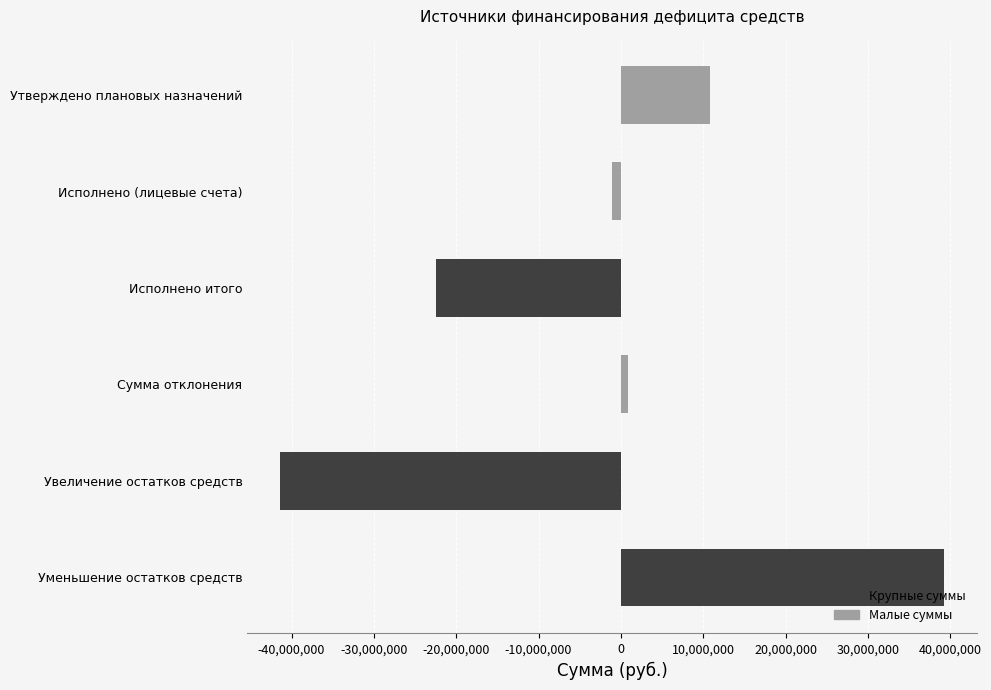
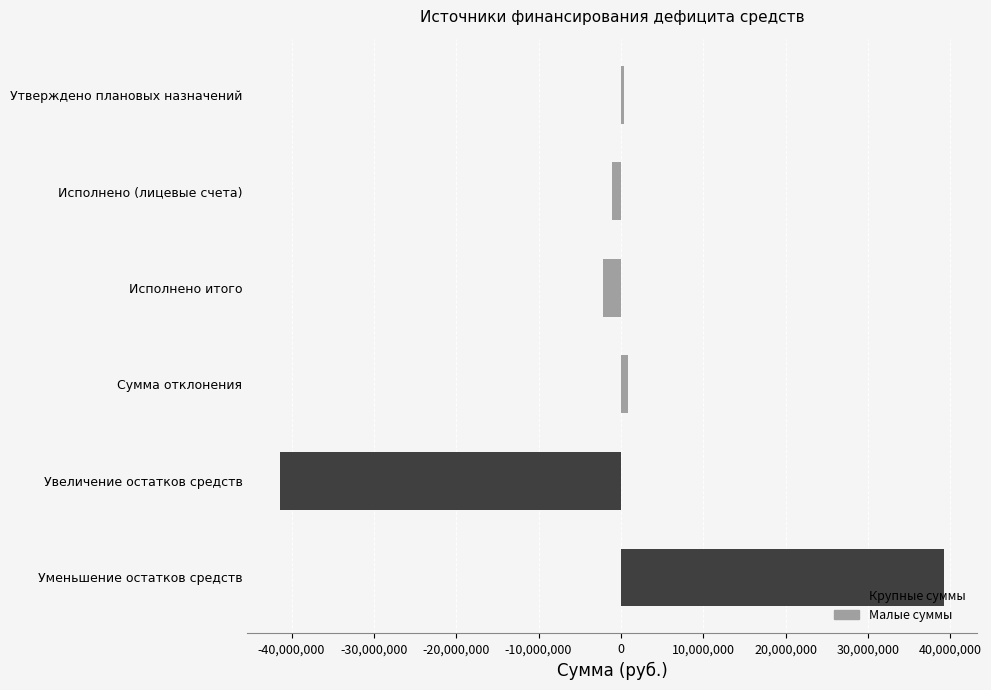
  {
-   "Утверждено плановых назначений": "11,000,000",
+   "Утверждено плановых назначений": "0",
    "Исполнено (лицевые счета)": "-1,000,000",
-   "Исполнено итого": "-22,000,000",
+   "Исполнено итого": "-2,000,000",
    "Сумма отклонения": "1,000,000",
    "Увеличение остатков средств": "-41,000,000",
    "Уменьшение остатков средств": "39,000,000"
  }
